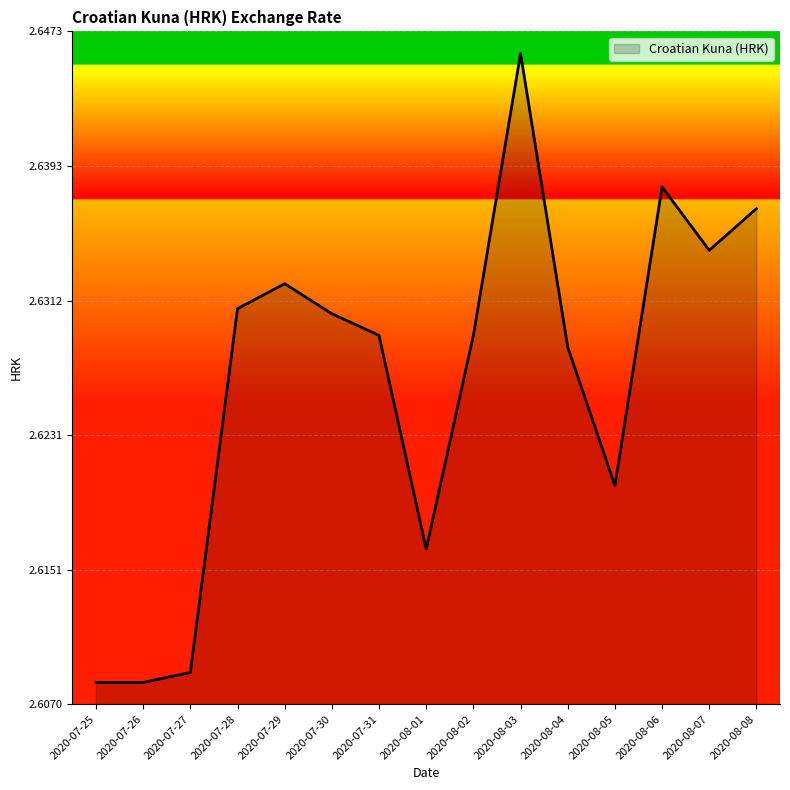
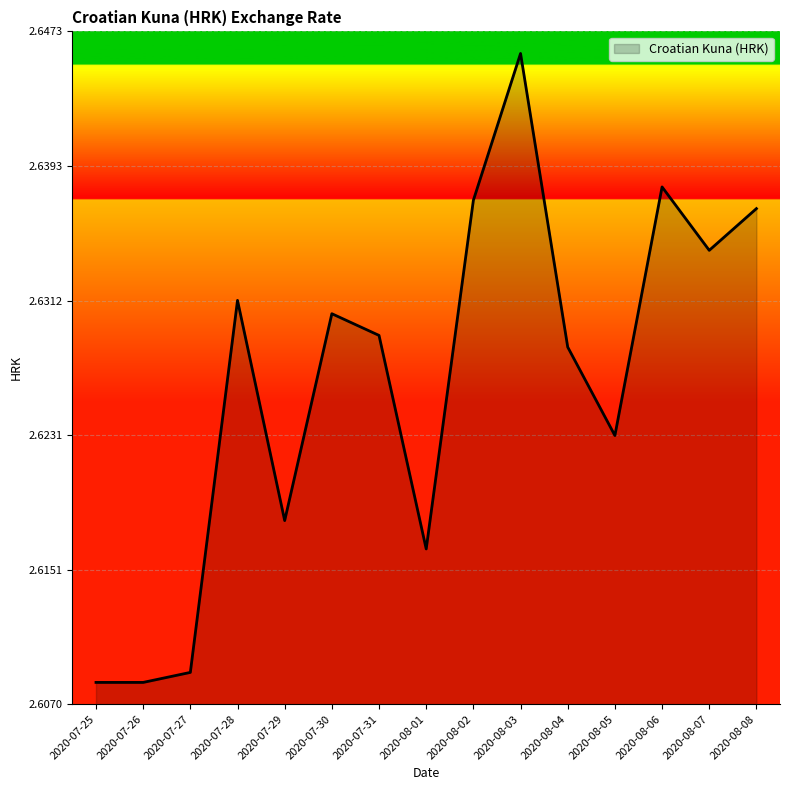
  {
    "2020-07-25": 2.6083,
    "2020-07-26": 2.6083,
    "2020-07-27": 2.6089,
-   "2020-07-28": 2.6307,
-   "2020-07-29": 2.6322,
+   "2020-07-28": 2.6312,
+   "2020-07-29": 2.6180,
    "2020-07-30": 2.6304,
    "2020-07-31": 2.6291,
    "2020-08-01": 2.6163,
-   "2020-08-02": 2.6291,
+   "2020-08-02": 2.6372,
    "2020-08-03": 2.6460,
    "2020-08-04": 2.6284,
-   "2020-08-05": 2.6201,
+   "2020-08-05": 2.6231,
    "2020-08-06": 2.6380,
    "2020-08-07": 2.6342,
    "2020-08-08": 2.6367
  }
